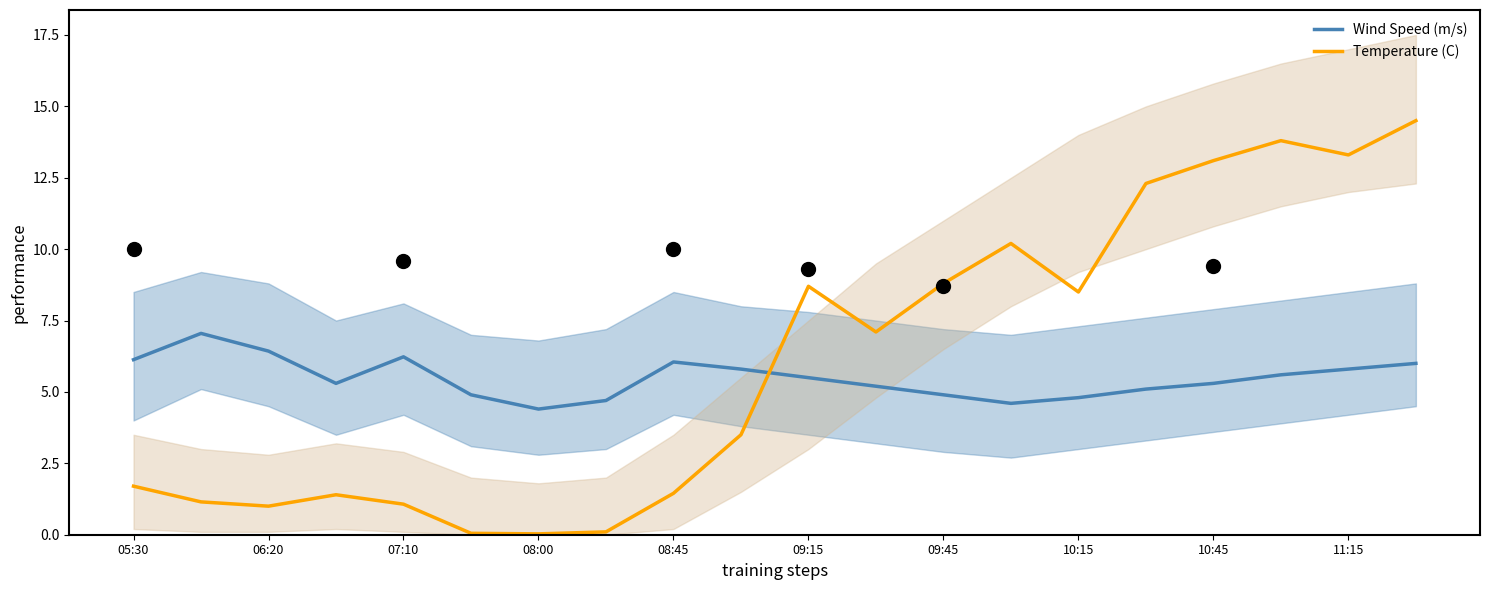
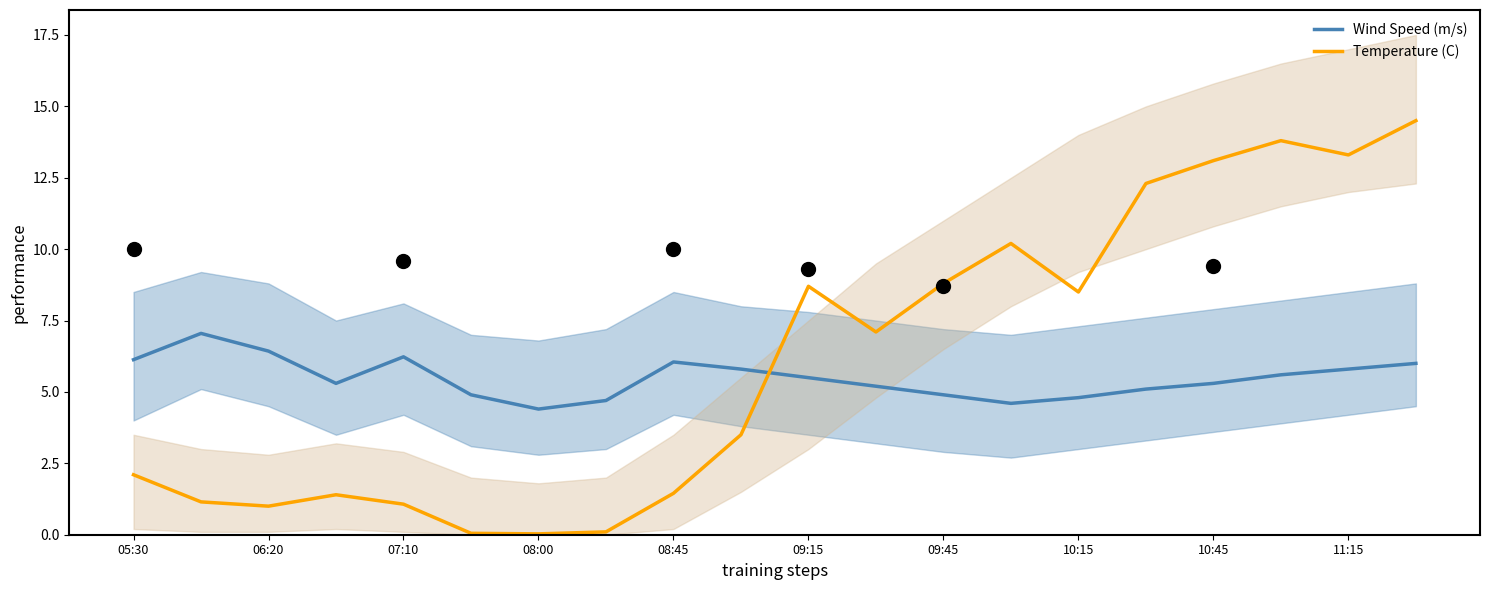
  {
    "Temperature (C)": {
-     "05:30": 1.7,
+     "05:30": 2.1,
      "06:20": 1.0,
      "07:10": 1.1,
      "08:00": 0.0,
      "08:45": 1.5,
      "09:15": 8.7,
      "09:45": 8.8,
      "10:15": 8.5,
      "10:45": 13.1,
      "11:15": 13.3
    }
  }
